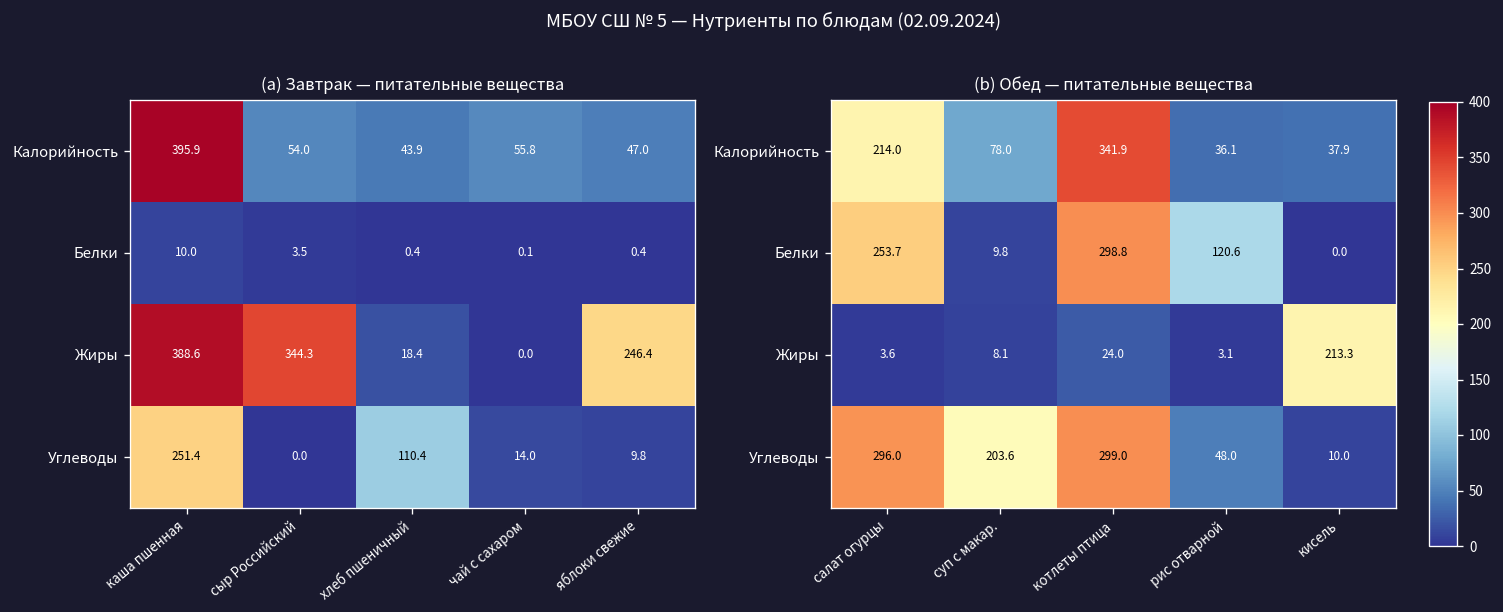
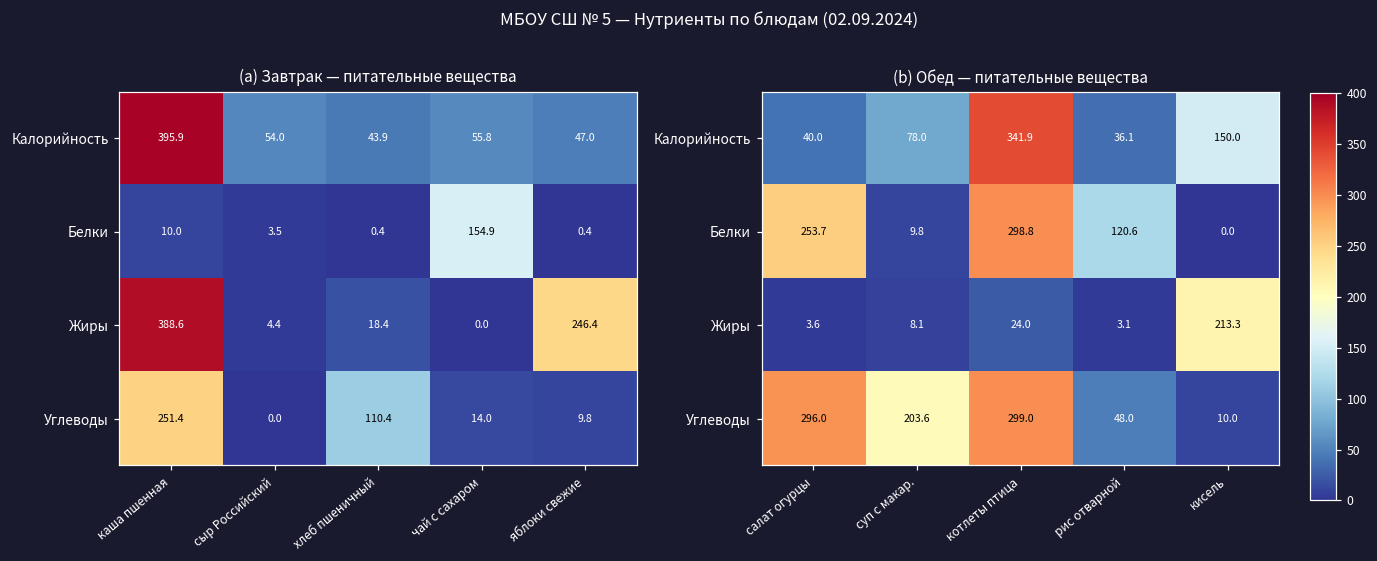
  {
    "(a) Завтрак — питательные вещества": {
      "Калорийность": {
        "каша пшенная": 395.9,
        "сыр Российский": 54.0,
        "хлеб пшеничный": 43.9,
        "чай с сахаром": 55.8,
        "яблоки свежие": 47.0
      },
      "Белки": {
        "каша пшенная": 10.0,
        "сыр Российский": 3.5,
        "хлеб пшеничный": 0.4,
-       "чай с сахаром": 0.1,
+       "чай с сахаром": 154.9,
        "яблоки свежие": 0.4
      },
      "Жиры": {
        "каша пшенная": 388.6,
-       "сыр Российский": 344.3,
+       "сыр Российский": 4.4,
        "хлеб пшеничный": 18.4,
        "чай с сахаром": 0.0,
        "яблоки свежие": 246.4
      },
      "Углеводы": {
        "каша пшенная": 251.4,
        "сыр Российский": 0.0,
        "хлеб пшеничный": 110.4,
        "чай с сахаром": 14.0,
        "яблоки свежие": 9.8
      }
    },
    "(b) Обед — питательные вещества": {
      "Калорийность": {
-       "салат огурцы": 214.0,
+       "салат огурцы": 40.0,
        "суп с макар.": 78.0,
        "котлеты птица": 341.9,
        "рис отварной": 36.1,
-       "кисель": 37.9
+       "кисель": 150.0
      },
      "Белки": {
        "салат огурцы": 253.7,
        "суп с макар.": 9.8,
        "котлеты птица": 298.8,
        "рис отварной": 120.6,
        "кисель": 0.0
      },
      "Жиры": {
        "салат огурцы": 3.6,
        "суп с макар.": 8.1,
        "котлеты птица": 24.0,
        "рис отварной": 3.1,
        "кисель": 213.3
      },
      "Углеводы": {
        "салат огурцы": 296.0,
        "суп с макар.": 203.6,
        "котлеты птица": 299.0,
        "рис отварной": 48.0,
        "кисель": 10.0
      }
    }
  }
